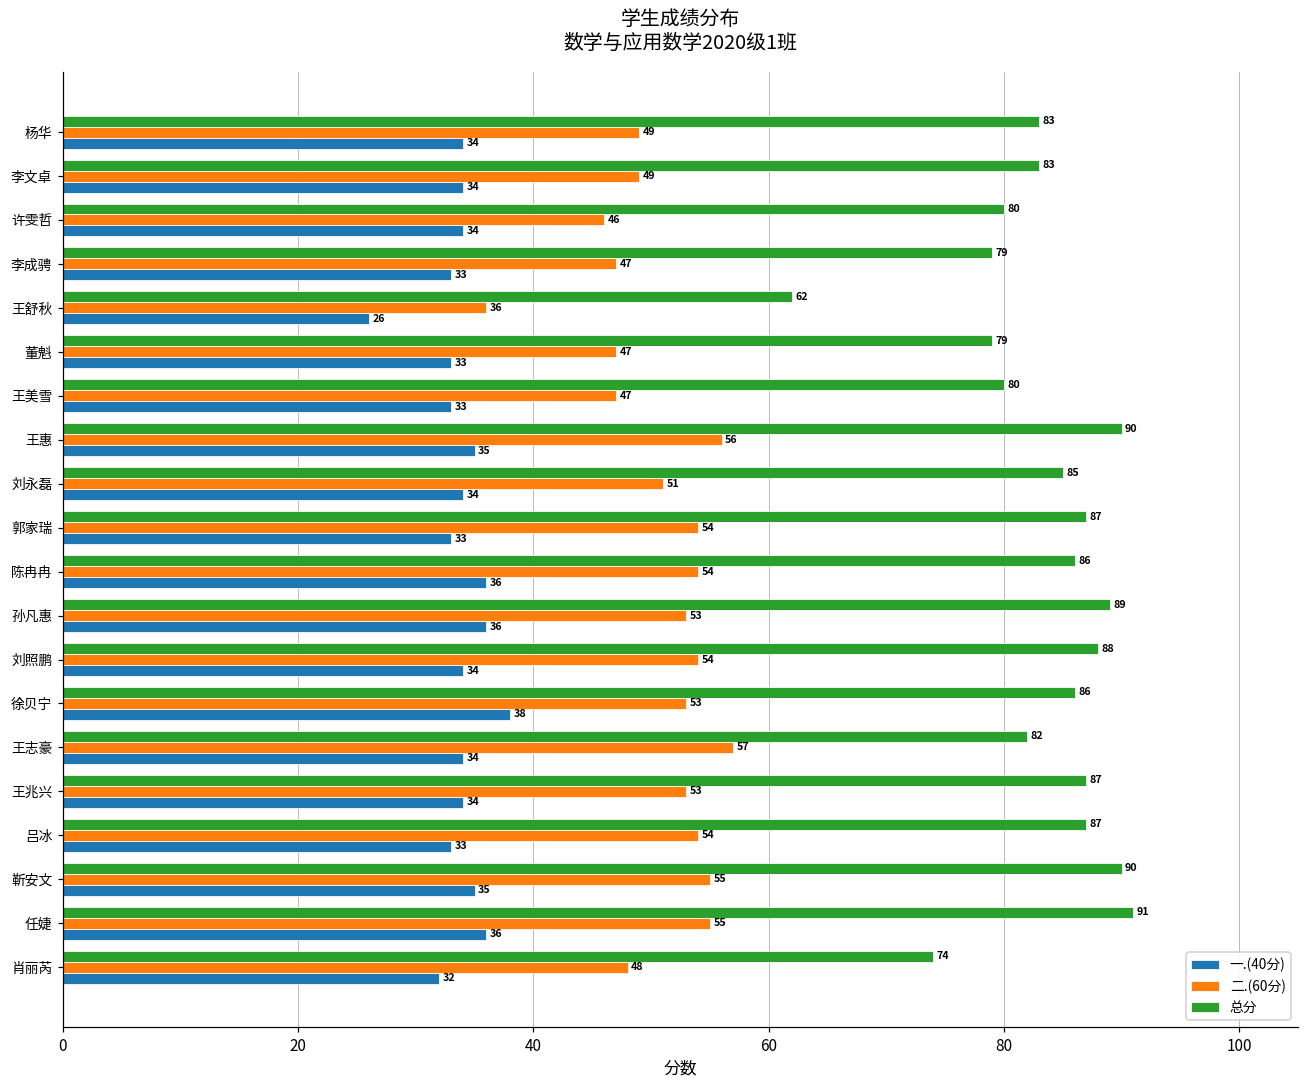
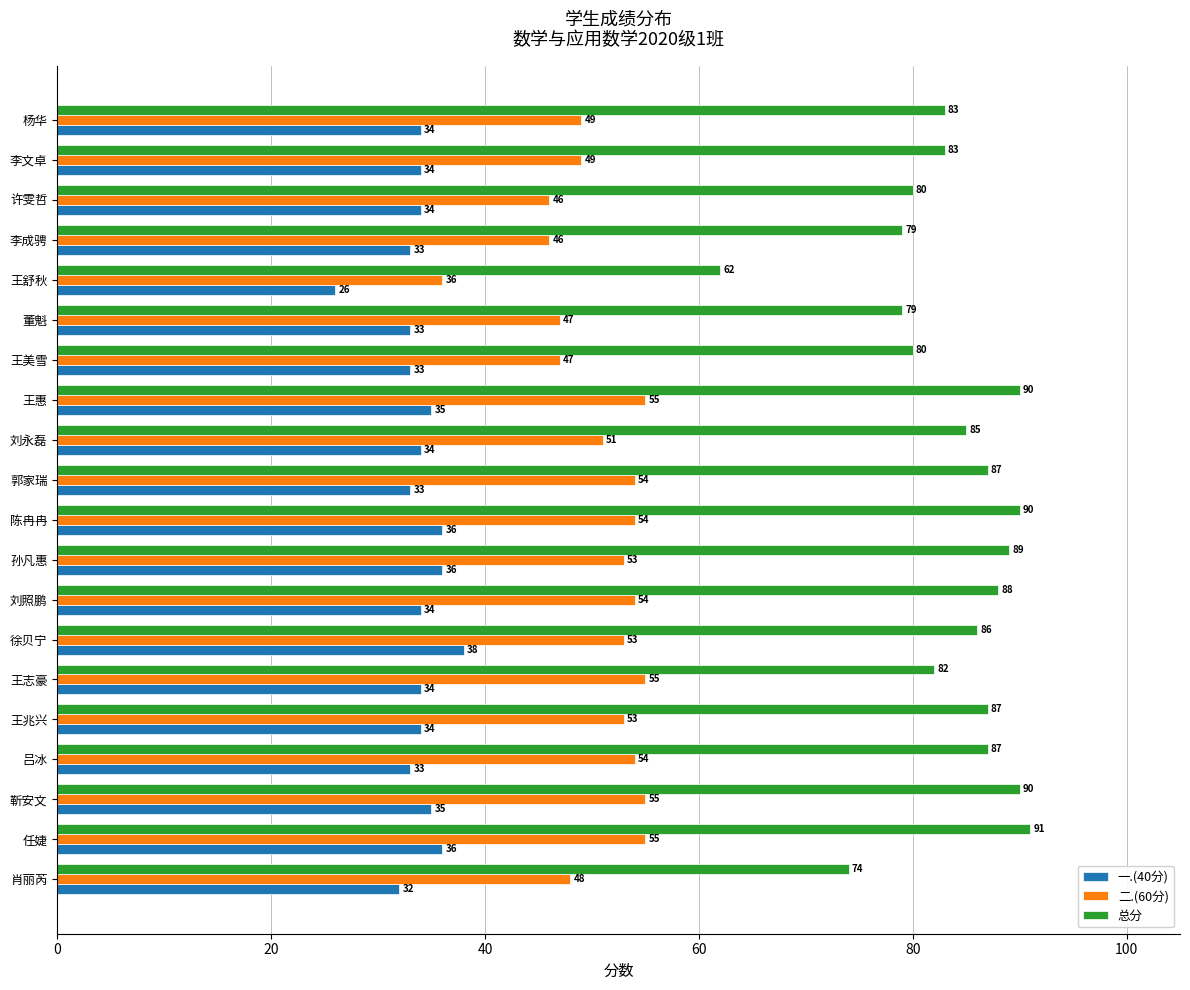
  {
    "一.(40分)": {
      "杨华": 34,
      "李文卓": 34,
      "许雯哲": 34,
      "李成骋": 33,
      "王舒秋": 26,
      "董魁": 33,
      "王美雪": 33,
      "王惠": 35,
      "刘永磊": 34,
      "郭家瑞": 33,
      "陈冉冉": 36,
      "孙凡惠": 36,
      "刘照鹏": 34,
      "徐贝宁": 38,
      "王志豪": 34,
      "王兆兴": 34,
      "吕冰": 33,
      "靳安文": 35,
      "任婕": 36,
      "肖丽芮": 32
    },
    "二.(60分)": {
      "杨华": 49,
      "李文卓": 49,
      "许雯哲": 46,
-     "李成骋": 47,
+     "李成骋": 46,
      "王舒秋": 36,
      "董魁": 47,
      "王美雪": 47,
-     "王惠": 56,
+     "王惠": 55,
      "刘永磊": 51,
      "郭家瑞": 54,
      "陈冉冉": 54,
      "孙凡惠": 53,
      "刘照鹏": 54,
      "徐贝宁": 53,
-     "王志豪": 57,
+     "王志豪": 55,
      "王兆兴": 53,
      "吕冰": 54,
      "靳安文": 55,
      "任婕": 55,
      "肖丽芮": 48
    },
    "总分": {
      "杨华": 83,
      "李文卓": 83,
      "许雯哲": 80,
      "李成骋": 79,
      "王舒秋": 62,
      "董魁": 79,
      "王美雪": 80,
      "王惠": 90,
      "刘永磊": 85,
      "郭家瑞": 87,
-     "陈冉冉": 86,
+     "陈冉冉": 90,
      "孙凡惠": 89,
      "刘照鹏": 88,
      "徐贝宁": 86,
      "王志豪": 82,
      "王兆兴": 87,
      "吕冰": 87,
      "靳安文": 90,
      "任婕": 91,
      "肖丽芮": 74
    }
  }
